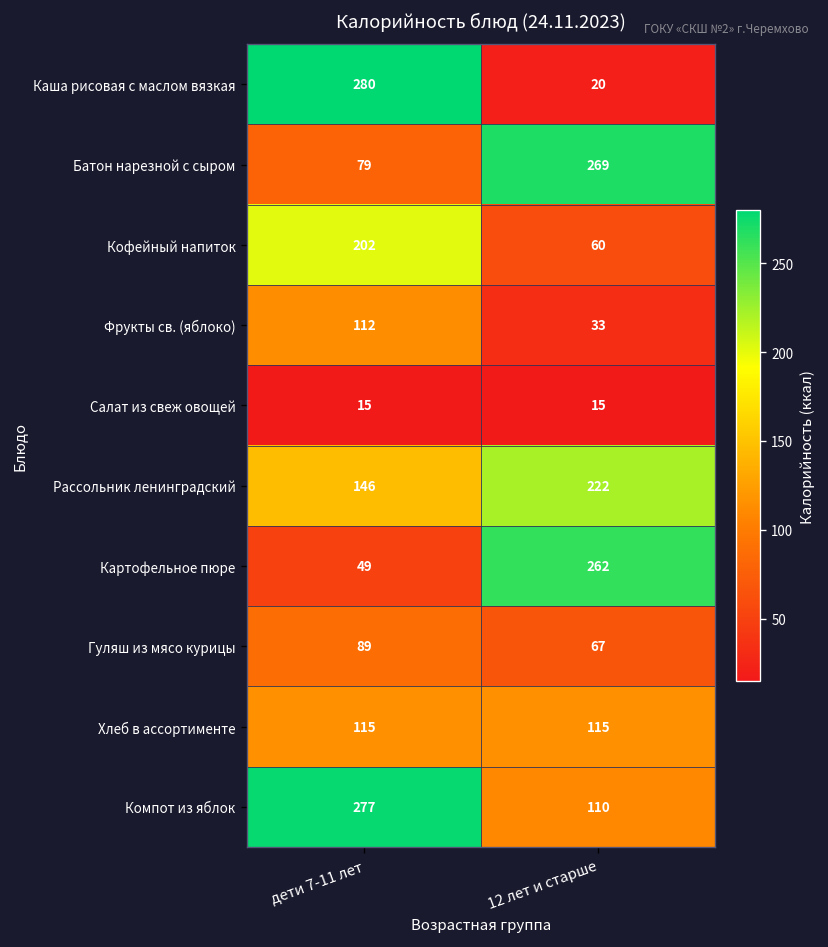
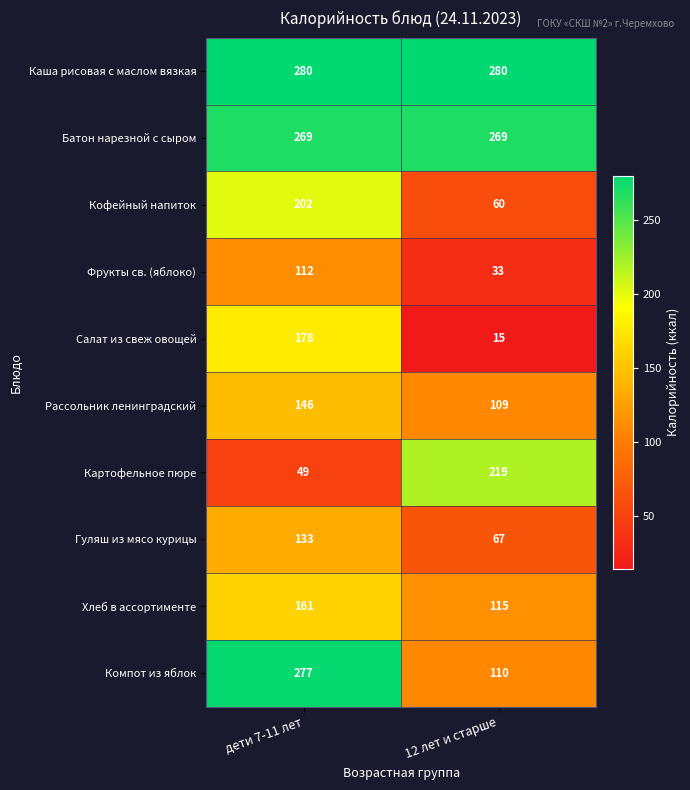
  {
    "Каша рисовая с маслом вязкая": {
      "дети 7-11 лет": 280,
-     "12 лет и старше": 20
+     "12 лет и старше": 280
    },
    "Батон нарезной с сыром": {
-     "дети 7-11 лет": 79,
+     "дети 7-11 лет": 269,
      "12 лет и старше": 269
    },
    "Кофейный напиток": {
      "дети 7-11 лет": 202,
      "12 лет и старше": 60
    },
    "Фрукты св. (яблоко)": {
      "дети 7-11 лет": 112,
      "12 лет и старше": 33
    },
    "Салат из свеж овощей": {
-     "дети 7-11 лет": 15,
+     "дети 7-11 лет": 178,
      "12 лет и старше": 15
    },
    "Рассольник ленинградский": {
      "дети 7-11 лет": 146,
-     "12 лет и старше": 222
+     "12 лет и старше": 109
    },
    "Картофельное пюре": {
      "дети 7-11 лет": 49,
-     "12 лет и старше": 262
+     "12 лет и старше": 219
    },
    "Гуляш из мясо курицы": {
-     "дети 7-11 лет": 89,
+     "дети 7-11 лет": 133,
      "12 лет и старше": 67
    },
    "Хлеб в ассортименте": {
-     "дети 7-11 лет": 115,
+     "дети 7-11 лет": 161,
      "12 лет и старше": 115
    },
    "Компот из яблок": {
      "дети 7-11 лет": 277,
      "12 лет и старше": 110
    }
  }
